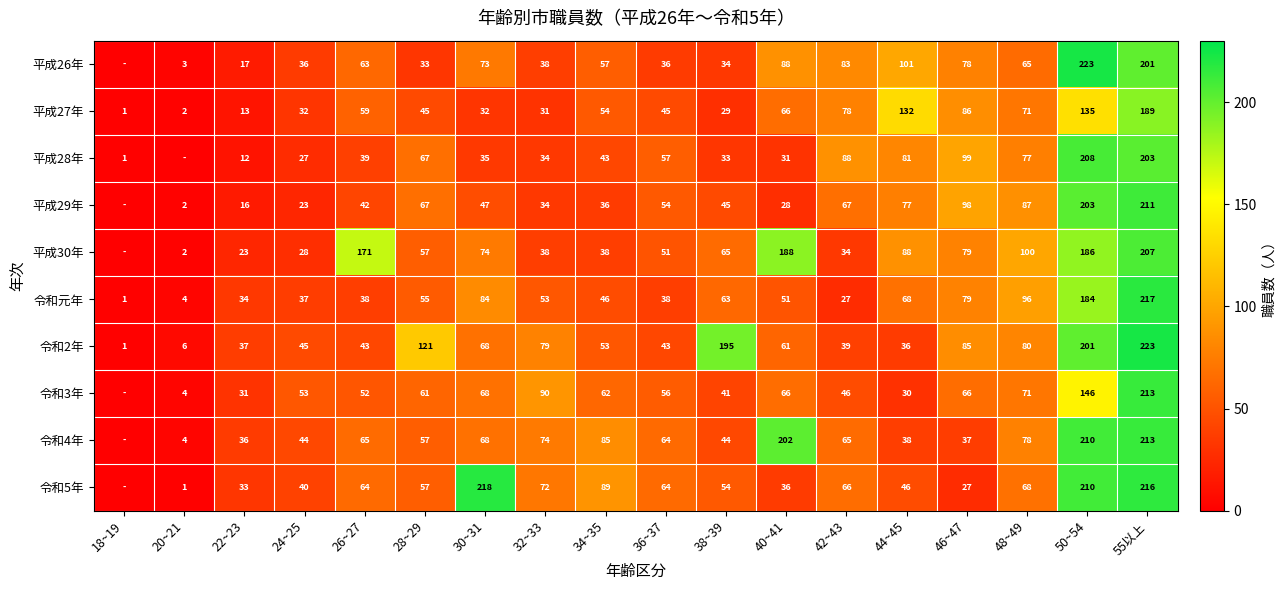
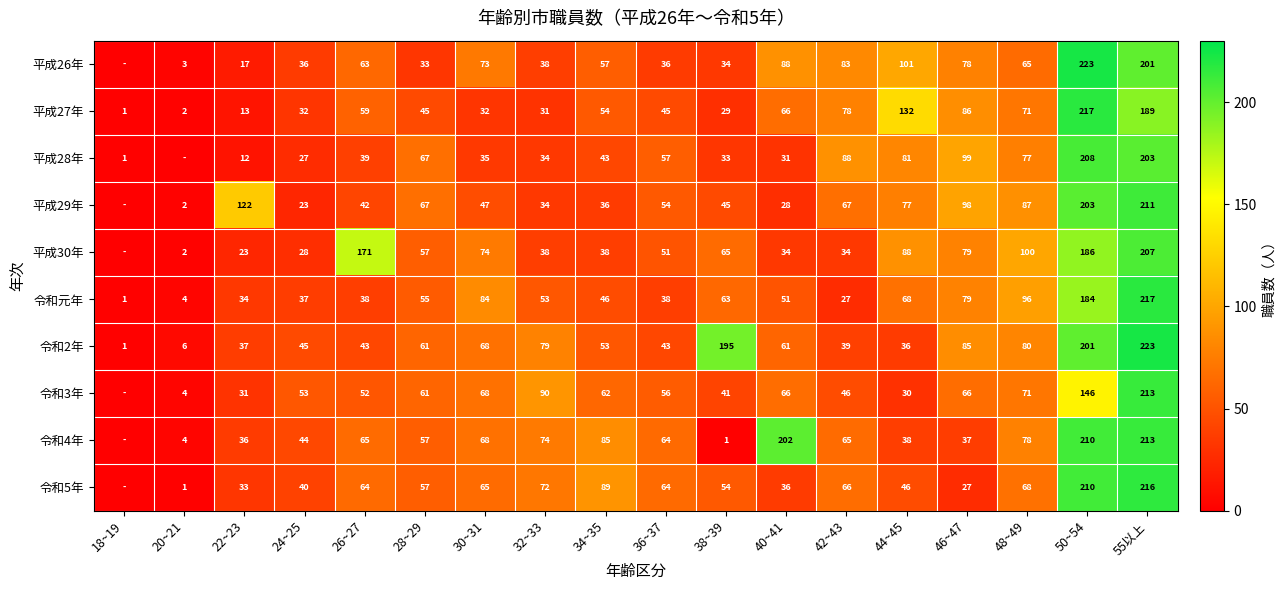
  {
    "平成26年": {
      "20~21": 3,
      "22~23": 17,
      "24~25": 36,
      "26~27": 63,
      "28~29": 33,
      "30~31": 73,
      "32~33": 38,
      "34~35": 57,
      "36~37": 36,
      "38~39": 34,
      "40~41": 88,
      "42~43": 83,
      "44~45": 101,
      "46~47": 78,
      "48~49": 65,
      "50~54": 223,
      "55以上": 201
    },
    "平成27年": {
      "18~19": 1,
      "20~21": 2,
      "22~23": 13,
      "24~25": 32,
      "26~27": 59,
      "28~29": 45,
      "30~31": 32,
      "32~33": 31,
      "34~35": 54,
      "36~37": 45,
      "38~39": 29,
      "40~41": 66,
      "42~43": 78,
      "44~45": 132,
      "46~47": 86,
      "48~49": 71,
-     "50~54": 135,
+     "50~54": 217,
      "55以上": 189
    },
    "平成28年": {
      "18~19": 1,
      "22~23": 12,
      "24~25": 27,
      "26~27": 39,
      "28~29": 67,
      "30~31": 35,
      "32~33": 34,
      "34~35": 43,
      "36~37": 57,
      "38~39": 33,
      "40~41": 31,
      "42~43": 88,
      "44~45": 81,
      "46~47": 99,
      "48~49": 77,
      "50~54": 208,
      "55以上": 203
    },
    "平成29年": {
      "20~21": 2,
-     "22~23": 16,
+     "22~23": 122,
      "24~25": 23,
      "26~27": 42,
      "28~29": 67,
      "30~31": 47,
      "32~33": 34,
      "34~35": 36,
      "36~37": 54,
      "38~39": 45,
      "40~41": 28,
      "42~43": 67,
      "44~45": 77,
      "46~47": 98,
      "48~49": 87,
      "50~54": 203,
      "55以上": 211
    },
    "平成30年": {
      "20~21": 2,
      "22~23": 23,
      "24~25": 28,
      "26~27": 171,
      "28~29": 57,
      "30~31": 74,
      "32~33": 38,
      "34~35": 38,
      "36~37": 51,
      "38~39": 65,
-     "40~41": 188,
+     "40~41": 34,
      "42~43": 34,
      "44~45": 88,
      "46~47": 79,
      "48~49": 100,
      "50~54": 186,
      "55以上": 207
    },
    "令和元年": {
      "18~19": 1,
      "20~21": 4,
      "22~23": 34,
      "24~25": 37,
      "26~27": 38,
      "28~29": 55,
      "30~31": 84,
      "32~33": 53,
      "34~35": 46,
      "36~37": 38,
      "38~39": 63,
      "40~41": 51,
      "42~43": 27,
      "44~45": 68,
      "46~47": 79,
      "48~49": 96,
      "50~54": 184,
      "55以上": 217
    },
    "令和2年": {
      "18~19": 1,
      "20~21": 6,
      "22~23": 37,
      "24~25": 45,
      "26~27": 43,
-     "28~29": 121,
+     "28~29": 61,
      "30~31": 68,
      "32~33": 79,
      "34~35": 53,
      "36~37": 43,
      "38~39": 195,
      "40~41": 61,
      "42~43": 39,
      "44~45": 36,
      "46~47": 85,
      "48~49": 80,
      "50~54": 201,
      "55以上": 223
    },
    "令和3年": {
      "20~21": 4,
      "22~23": 31,
      "24~25": 53,
      "26~27": 52,
      "28~29": 61,
      "30~31": 68,
      "32~33": 90,
      "34~35": 62,
      "36~37": 56,
      "38~39": 41,
      "40~41": 66,
      "42~43": 46,
      "44~45": 30,
      "46~47": 66,
      "48~49": 71,
      "50~54": 146,
      "55以上": 213
    },
    "令和4年": {
      "20~21": 4,
      "22~23": 36,
      "24~25": 44,
      "26~27": 65,
      "28~29": 57,
      "30~31": 68,
      "32~33": 74,
      "34~35": 85,
      "36~37": 64,
-     "38~39": 44,
+     "38~39": 1,
      "40~41": 202,
      "42~43": 65,
      "44~45": 38,
      "46~47": 37,
      "48~49": 78,
      "50~54": 210,
      "55以上": 213
    },
    "令和5年": {
      "20~21": 1,
      "22~23": 33,
      "24~25": 40,
      "26~27": 64,
      "28~29": 57,
-     "30~31": 218,
+     "30~31": 65,
      "32~33": 72,
      "34~35": 89,
      "36~37": 64,
      "38~39": 54,
      "40~41": 36,
      "42~43": 66,
      "44~45": 46,
      "46~47": 27,
      "48~49": 68,
      "50~54": 210,
      "55以上": 216
    }
  }
